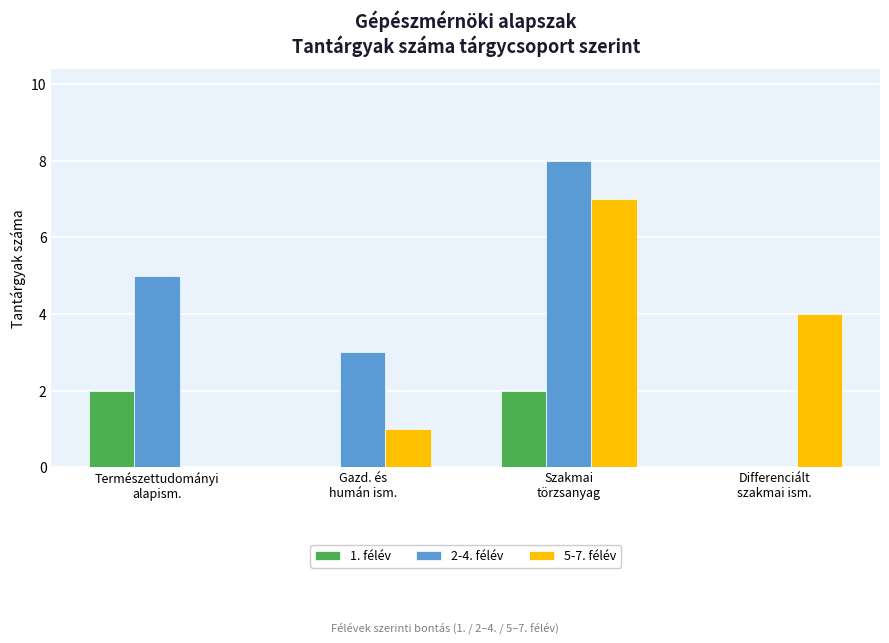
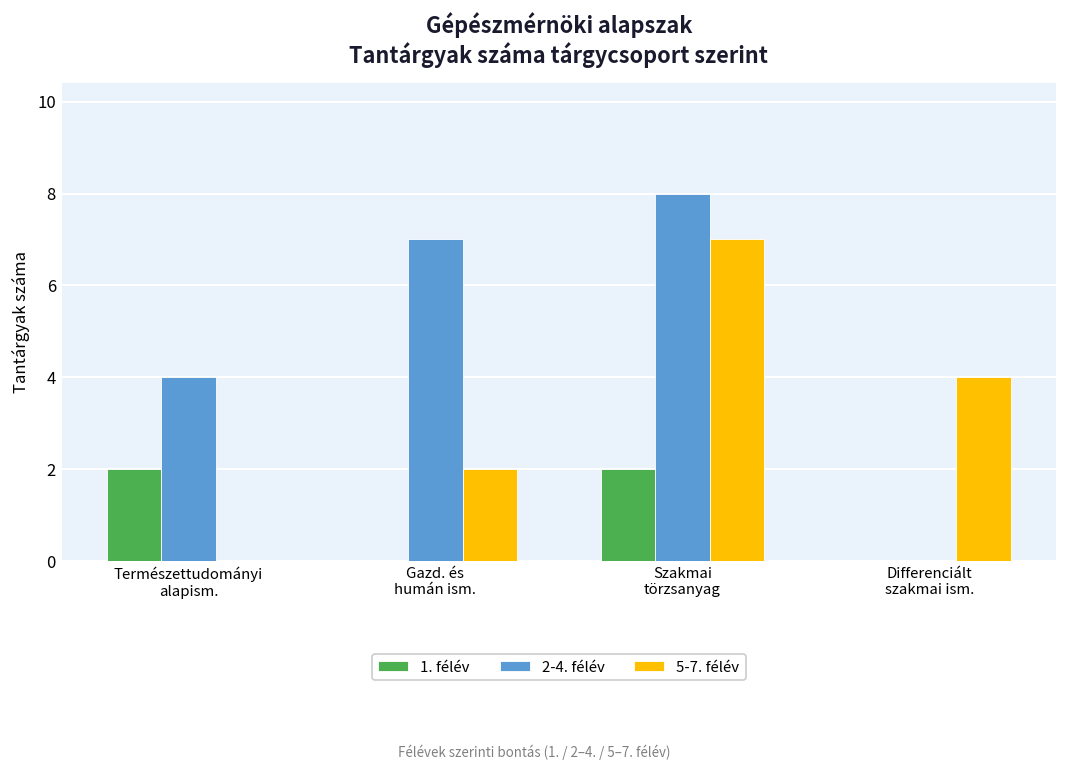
  {
    "1. félév": {
      "Természettudományi alapism.": 2,
      "Gazd. és humán ism.": 0,
      "Szakmai törzsanyag": 2,
      "Differenciált szakmai ism.": 0
    },
    "2-4. félév": {
-     "Természettudományi alapism.": 5,
-     "Gazd. és humán ism.": 3,
+     "Természettudományi alapism.": 4,
+     "Gazd. és humán ism.": 7,
      "Szakmai törzsanyag": 8,
      "Differenciált szakmai ism.": 0
    },
    "5-7. félév": {
      "Természettudományi alapism.": 0,
-     "Gazd. és humán ism.": 1,
+     "Gazd. és humán ism.": 2,
      "Szakmai törzsanyag": 7,
      "Differenciált szakmai ism.": 4
    }
  }
